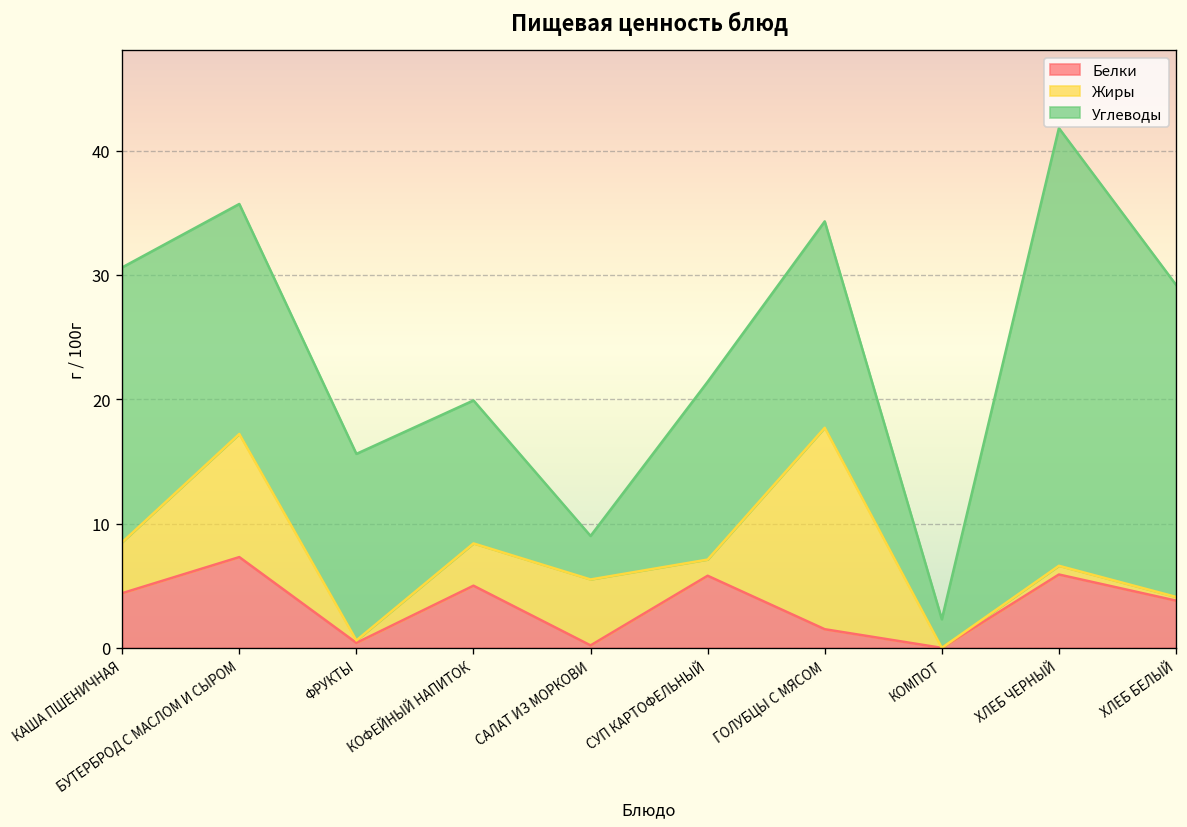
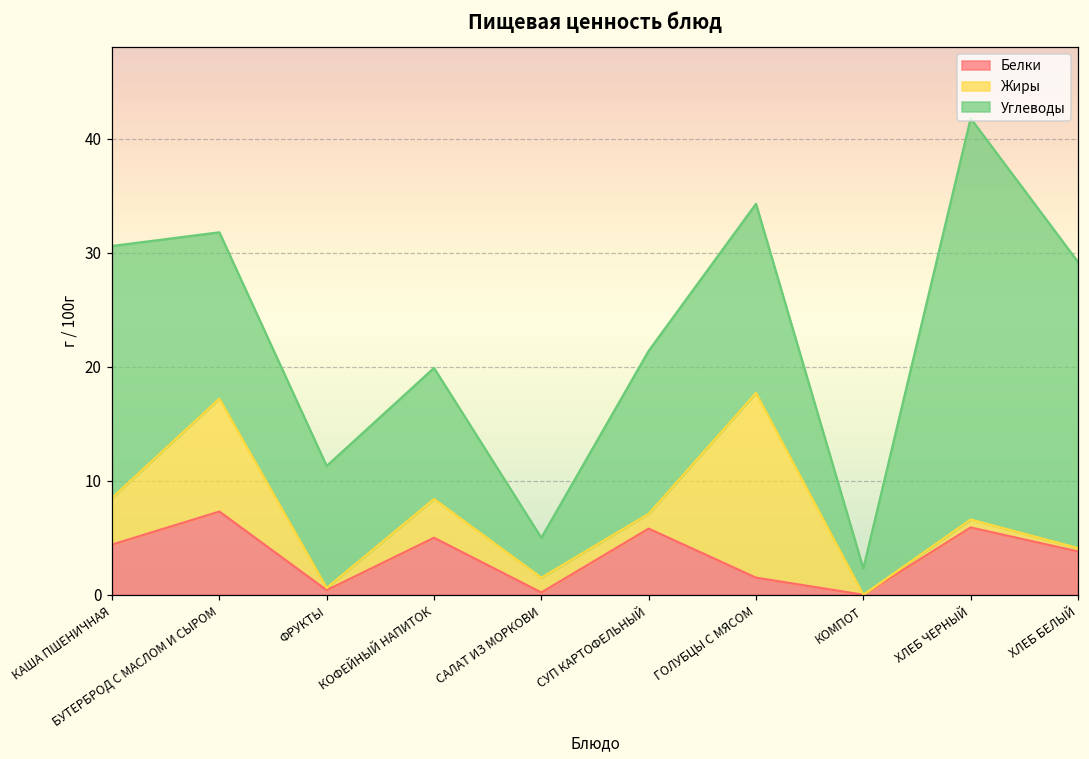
  {
    "Белки": {
      "КАША ПШЕНИЧНАЯ": 4.4,
      "БУТЕРБРОД С МАСЛОМ И СЫРОМ": 7.3,
      "КОФЕЙНЫЙ НАПИТОК": 5.0,
      "САЛАТ ИЗ МОРКОВИ": 0.2,
      "СУП КАРТОФЕЛЬНЫЙ": 5.8,
      "ГОЛУБЦЫ С МЯСОМ": 1.5,
      "ХЛЕБ ЧЕРНЫЙ": 5.9,
      "ХЛЕБ БЕЛЫЙ": 3.8
    },
    "Жиры": {
      "КАША ПШЕНИЧНАЯ": 4.1,
      "БУТЕРБРОД С МАСЛОМ И СЫРОМ": 9.9,
      "КОФЕЙНЫЙ НАПИТОК": 3.4,
-     "САЛАТ ИЗ МОРКОВИ": 5.3,
+     "САЛАТ ИЗ МОРКОВИ": 1.3,
      "СУП КАРТОФЕЛЬНЫЙ": 1.3,
      "ГОЛУБЦЫ С МЯСОМ": 16.2,
      "ХЛЕБ ЧЕРНЫЙ": 0.7,
      "ХЛЕБ БЕЛЫЙ": 0.3
    },
    "Углеводы": {
      "КАША ПШЕНИЧНАЯ": 22.1,
-     "БУТЕРБРОД С МАСЛОМ И СЫРОМ": 18.5,
-     "ФРУКТЫ": 15.0,
+     "БУТЕРБРОД С МАСЛОМ И СЫРОМ": 14.6,
+     "ФРУКТЫ": 10.7,
      "КОФЕЙНЫЙ НАПИТОК": 11.5,
      "САЛАТ ИЗ МОРКОВИ": 3.5,
      "СУП КАРТОФЕЛЬНЫЙ": 14.3,
      "ГОЛУБЦЫ С МЯСОМ": 16.6,
      "КОМПОТ": 2.3,
      "ХЛЕБ БЕЛЫЙ": 25.1
    }
  }
